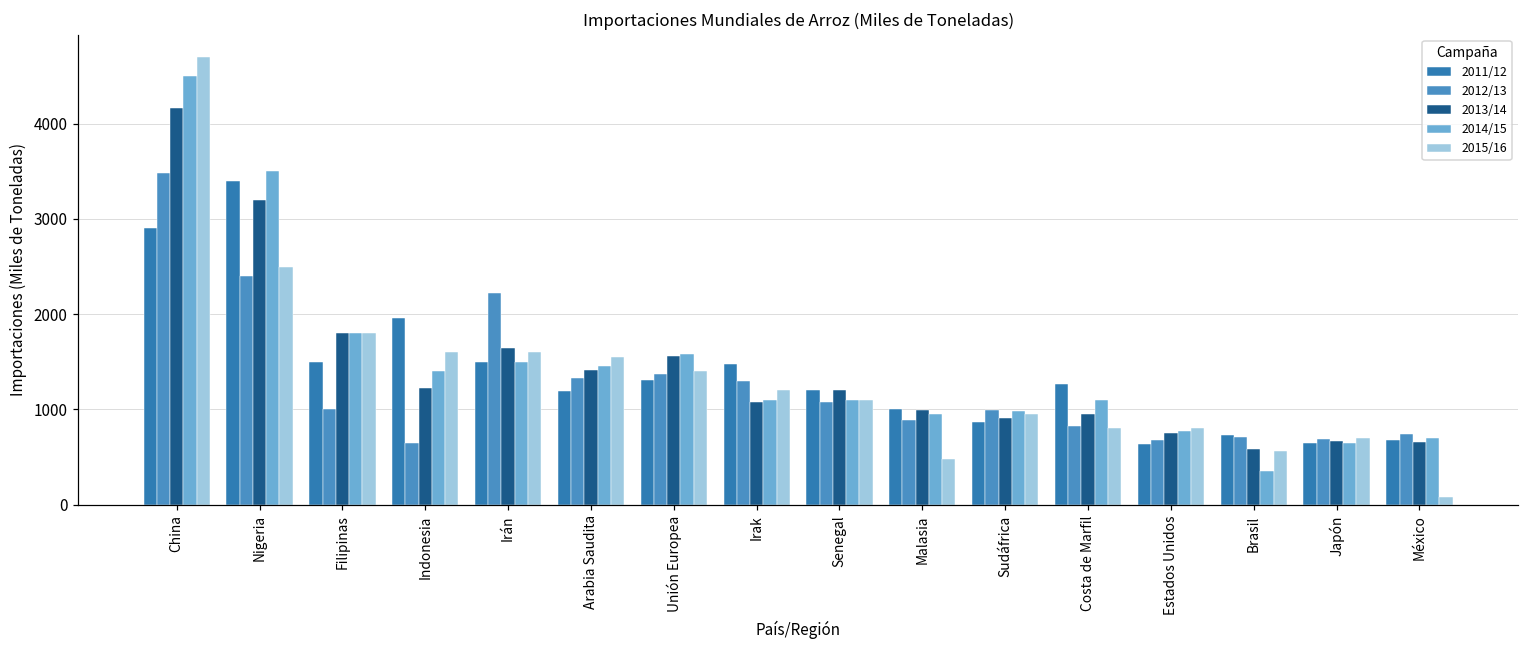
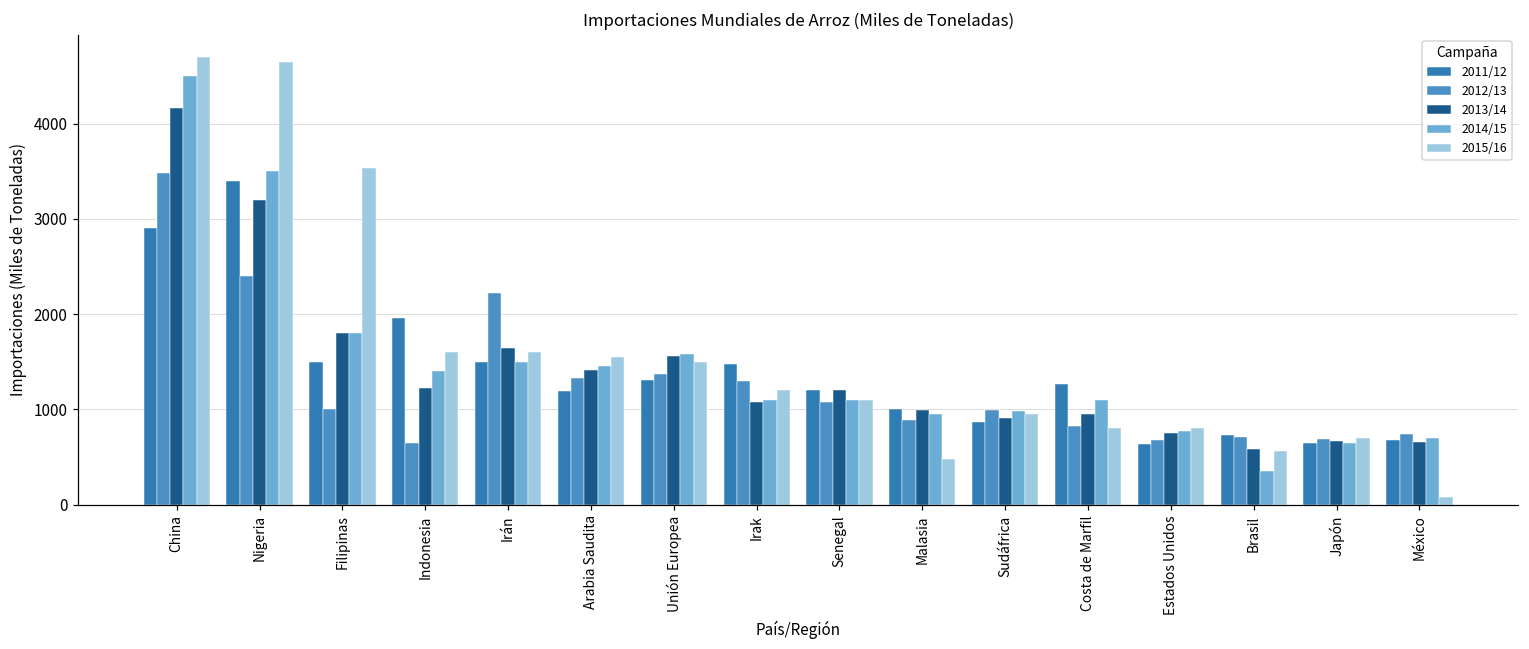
  {
    "2015/16": {
      "China": 4700,
-     "Nigeria": 2500,
-     "Filipinas": 1800,
+     "Nigeria": 4600,
+     "Filipinas": 3500,
      "Indonesia": 1600,
      "Irán": 1600,
      "Arabia Saudita": 1600,
-     "Unión Europea": 1400,
+     "Unión Europea": 1500,
      "Irak": 1200,
      "Senegal": 1100,
      "Malasia": 500,
      "Sudáfrica": 1000,
      "Costa de Marfil": 800,
      "Estados Unidos": 800,
      "Brasil": 600,
      "Japón": 700,
      "México": 100
    }
  }
